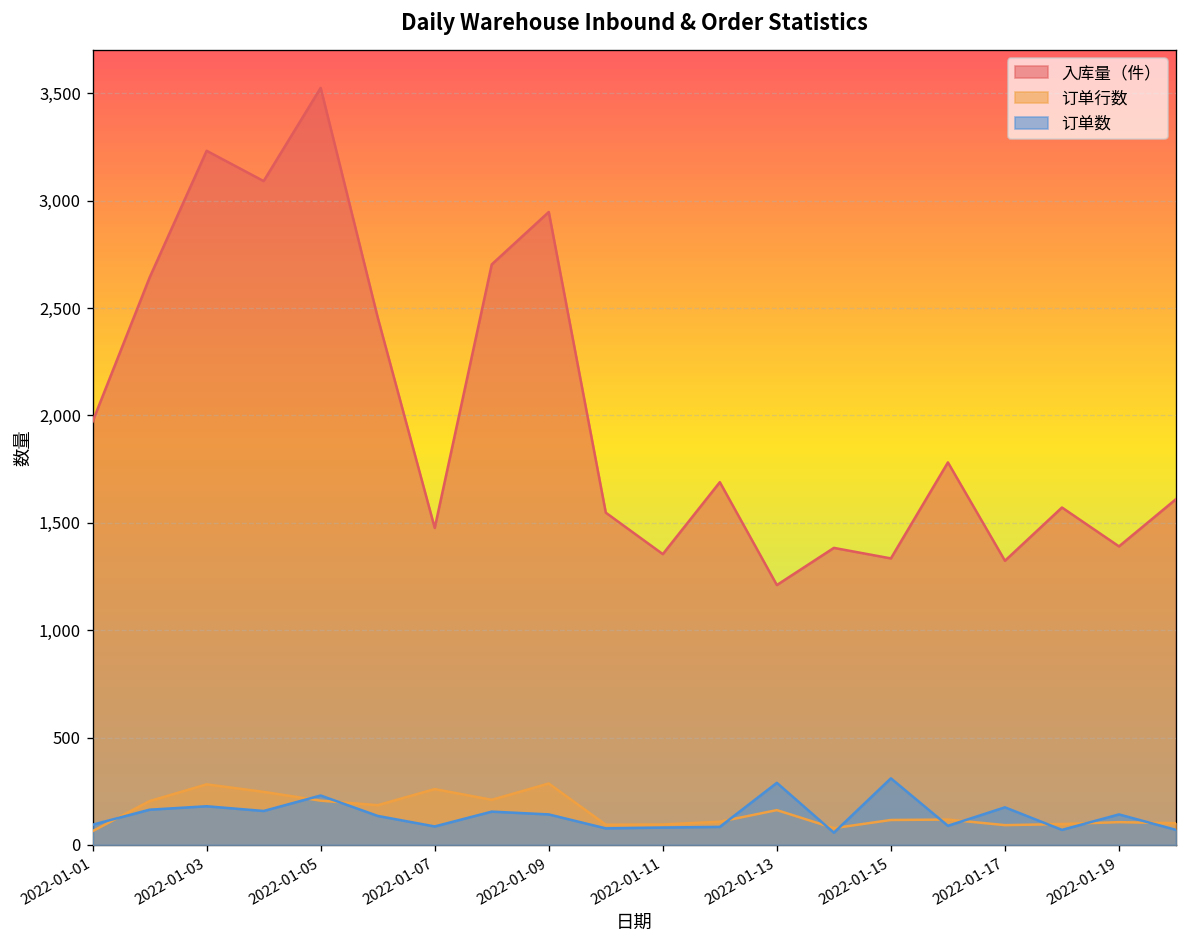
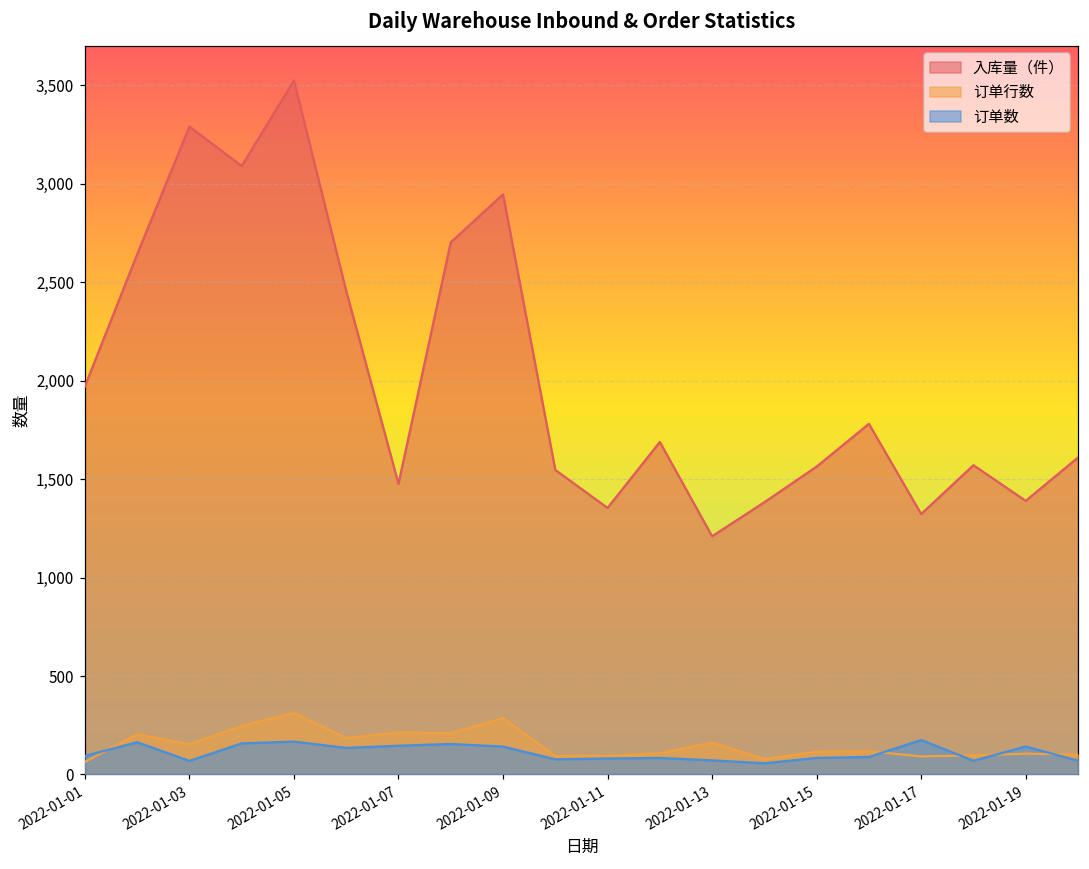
  {
    "入库量（件）": {
      "2022-01-01": "1,970",
-     "2022-01-03": "3,230",
+     "2022-01-03": "3,290",
      "2022-01-05": "3,530",
      "2022-01-07": "1,480",
      "2022-01-09": "2,950",
      "2022-01-11": "1,350",
      "2022-01-13": "1,210",
-     "2022-01-15": "1,330",
+     "2022-01-15": "1,560",
      "2022-01-17": "1,320",
      "2022-01-19": "1,390"
    },
    "订单行数": {
      "2022-01-01": "60",
-     "2022-01-03": "280",
-     "2022-01-05": "210",
-     "2022-01-07": "260",
+     "2022-01-03": "150",
+     "2022-01-05": "310",
+     "2022-01-07": "210",
      "2022-01-09": "290",
      "2022-01-13": "160",
      "2022-01-15": "120",
      "2022-01-17": "90",
      "2022-01-19": "110"
    },
    "订单数": {
      "2022-01-01": "90",
-     "2022-01-03": "180",
-     "2022-01-05": "230",
-     "2022-01-07": "90",
+     "2022-01-03": "70",
+     "2022-01-05": "170",
+     "2022-01-07": "150",
      "2022-01-09": "140",
-     "2022-01-13": "290",
-     "2022-01-15": "310",
+     "2022-01-13": "70",
+     "2022-01-15": "80",
      "2022-01-17": "180",
      "2022-01-19": "140"
    }
  }
